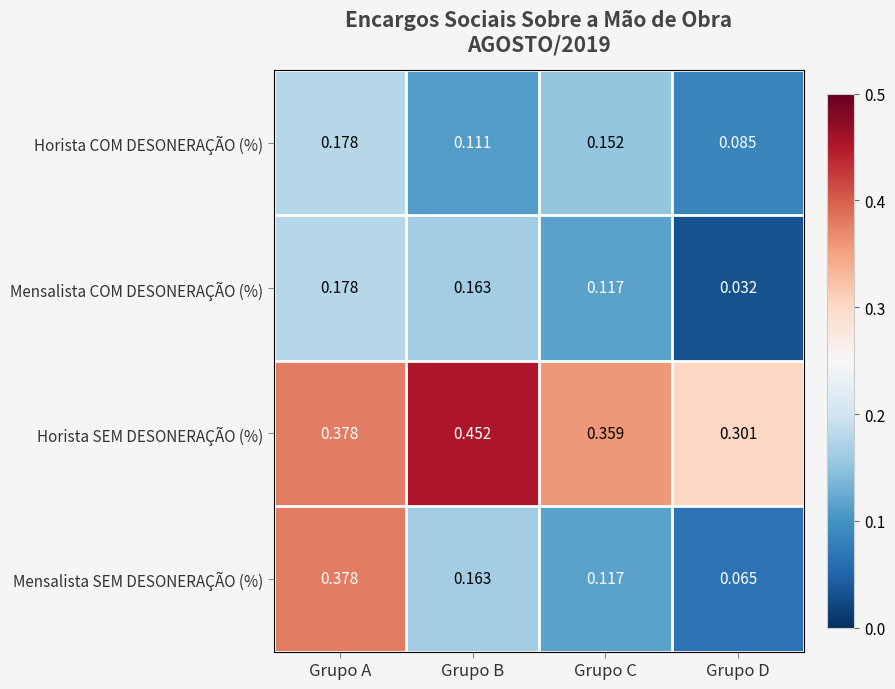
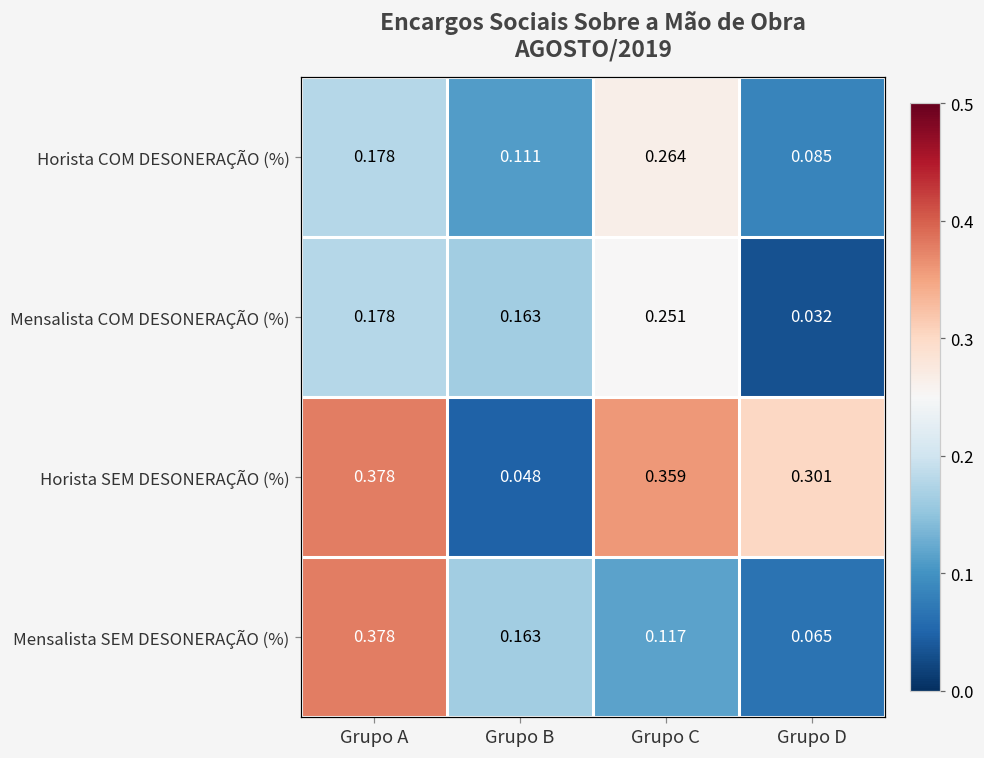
  {
    "Horista COM DESONERAÇÃO (%)": {
      "Grupo A": 0.178,
      "Grupo B": 0.111,
-     "Grupo C": 0.152,
+     "Grupo C": 0.264,
      "Grupo D": 0.085
    },
    "Mensalista COM DESONERAÇÃO (%)": {
      "Grupo A": 0.178,
      "Grupo B": 0.163,
-     "Grupo C": 0.117,
+     "Grupo C": 0.251,
      "Grupo D": 0.032
    },
    "Horista SEM DESONERAÇÃO (%)": {
      "Grupo A": 0.378,
-     "Grupo B": 0.452,
+     "Grupo B": 0.048,
      "Grupo C": 0.359,
      "Grupo D": 0.301
    },
    "Mensalista SEM DESONERAÇÃO (%)": {
      "Grupo A": 0.378,
      "Grupo B": 0.163,
      "Grupo C": 0.117,
      "Grupo D": 0.065
    }
  }
